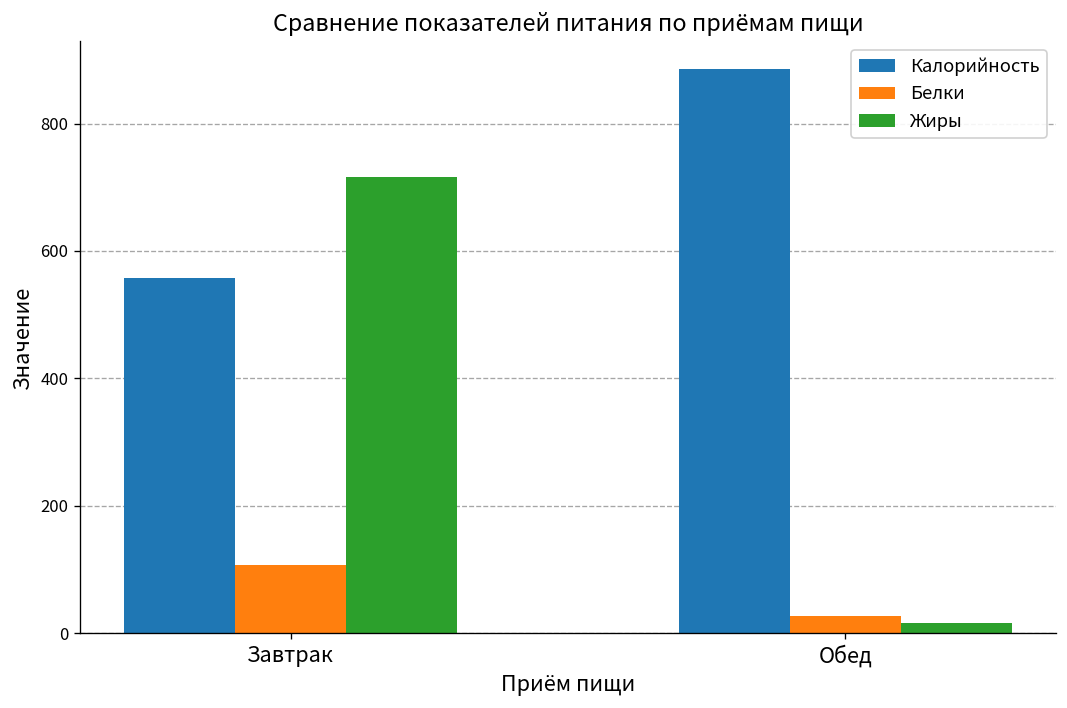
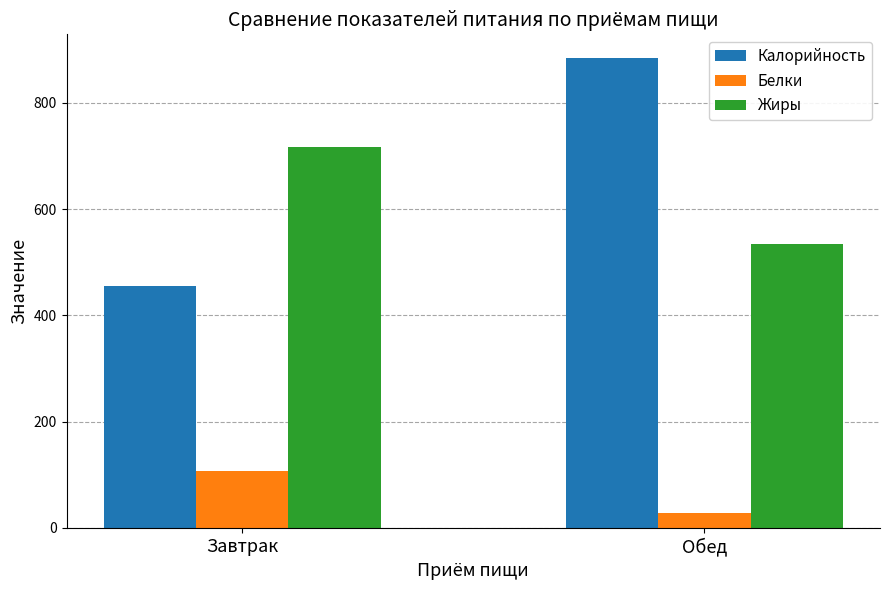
  {
    "Калорийность": {
-     "Завтрак": 560,
+     "Завтрак": 450,
      "Обед": 880
    },
    "Белки": {
      "Завтрак": 110,
      "Обед": 30
    },
    "Жиры": {
      "Завтрак": 720,
-     "Обед": 20
+     "Обед": 530
    }
  }
